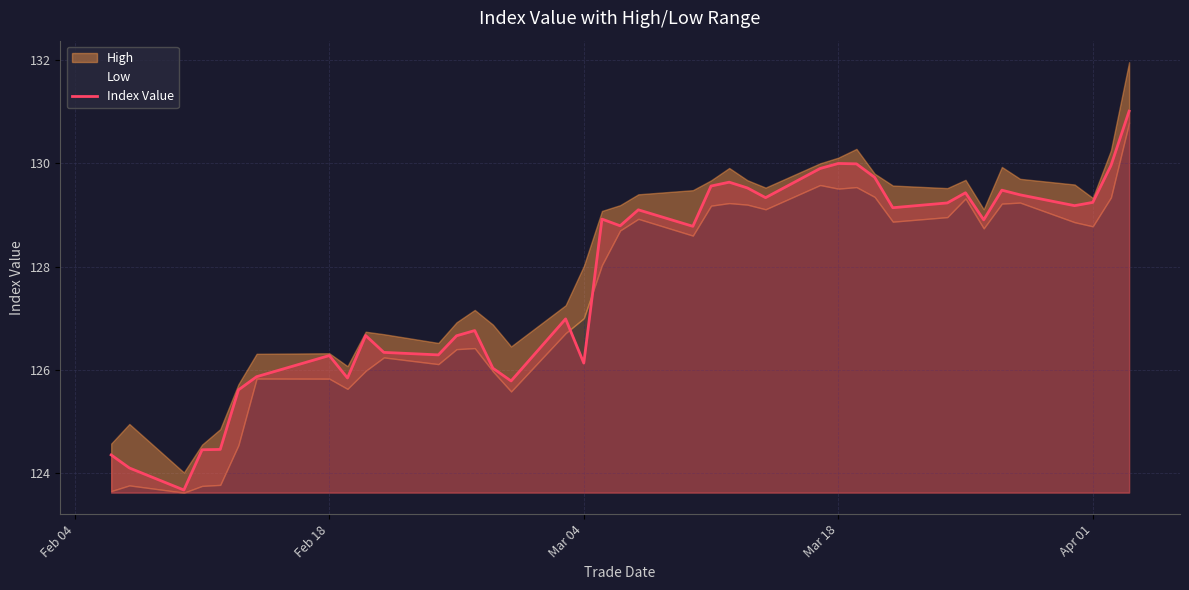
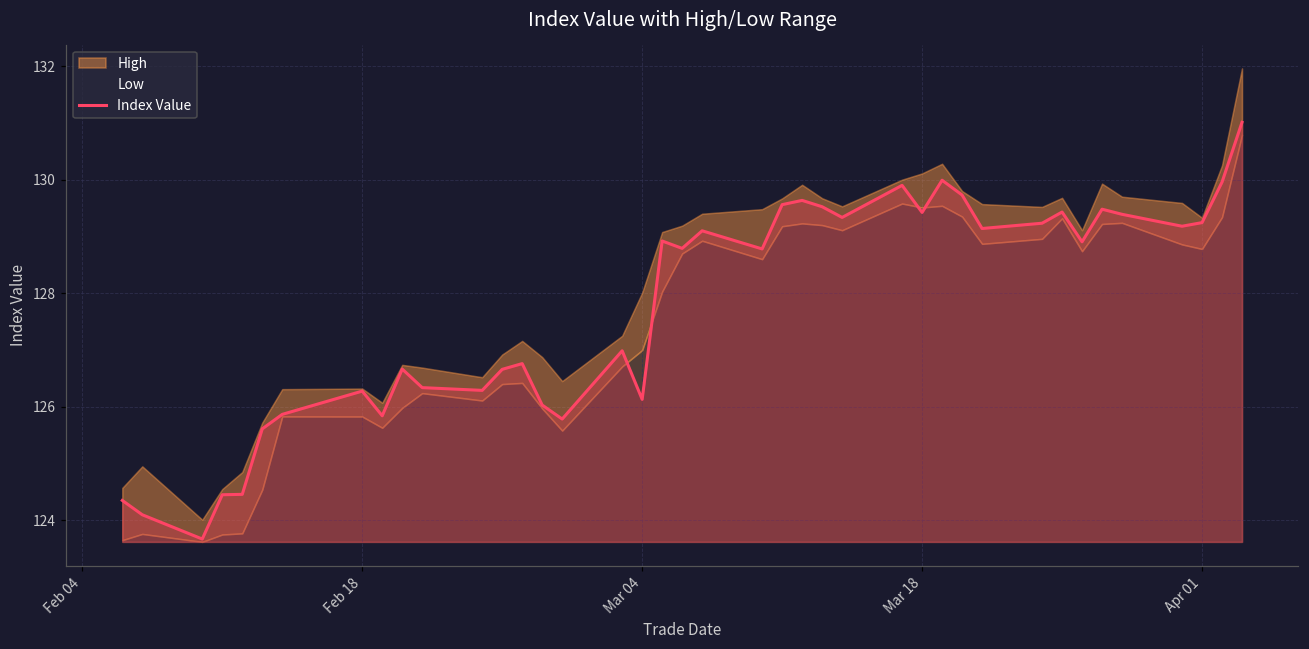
  {
    "Index Value": {
      "Mar 04": 126.1,
-     "Mar 18": 130.0,
+     "Mar 18": 129.4,
      "Apr 01": 129.2
    }
  }
